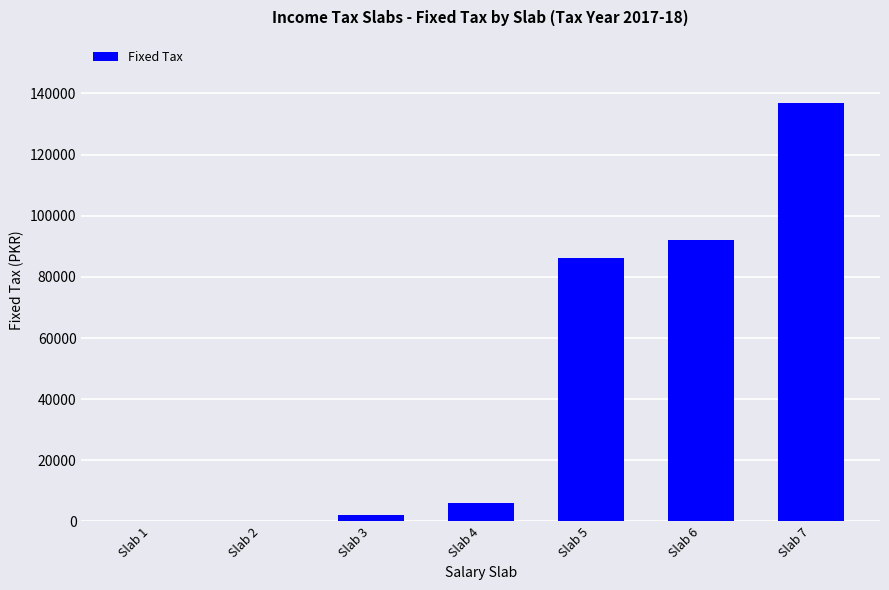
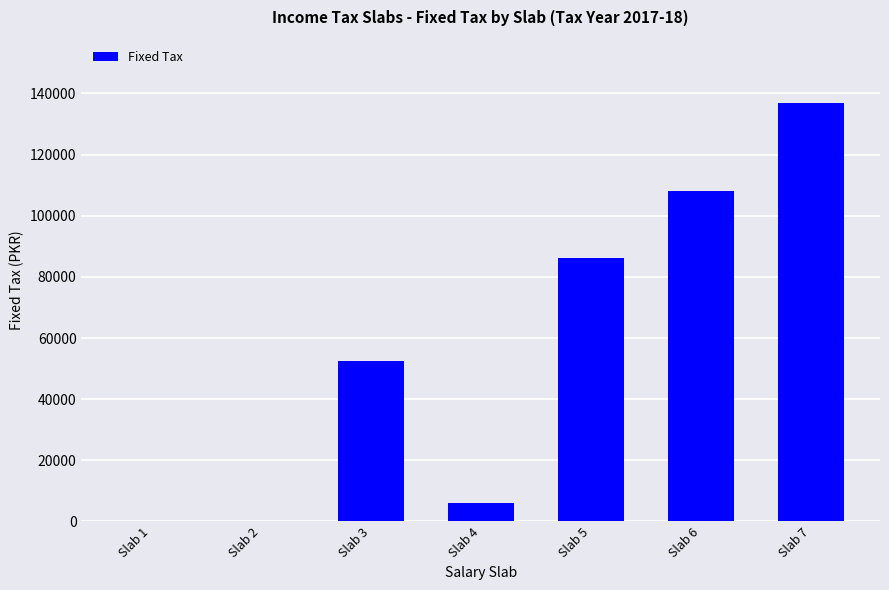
  {
    "Slab 1": 0,
    "Slab 2": 0,
-   "Slab 3": 2000,
+   "Slab 3": 53000,
    "Slab 4": 6000,
    "Slab 5": 86000,
-   "Slab 6": 92000,
+   "Slab 6": 108000,
    "Slab 7": 137000
  }
